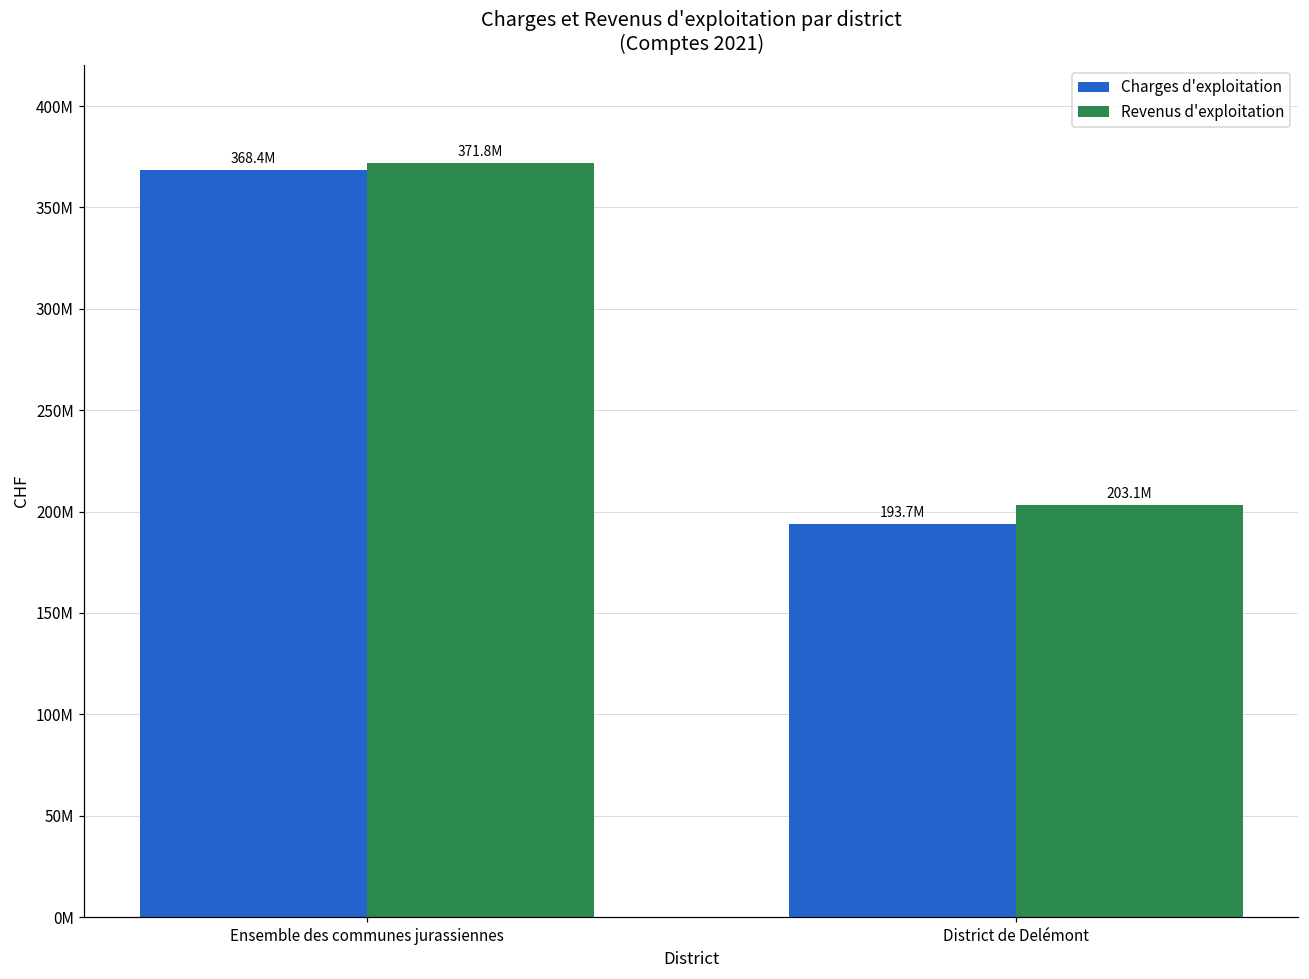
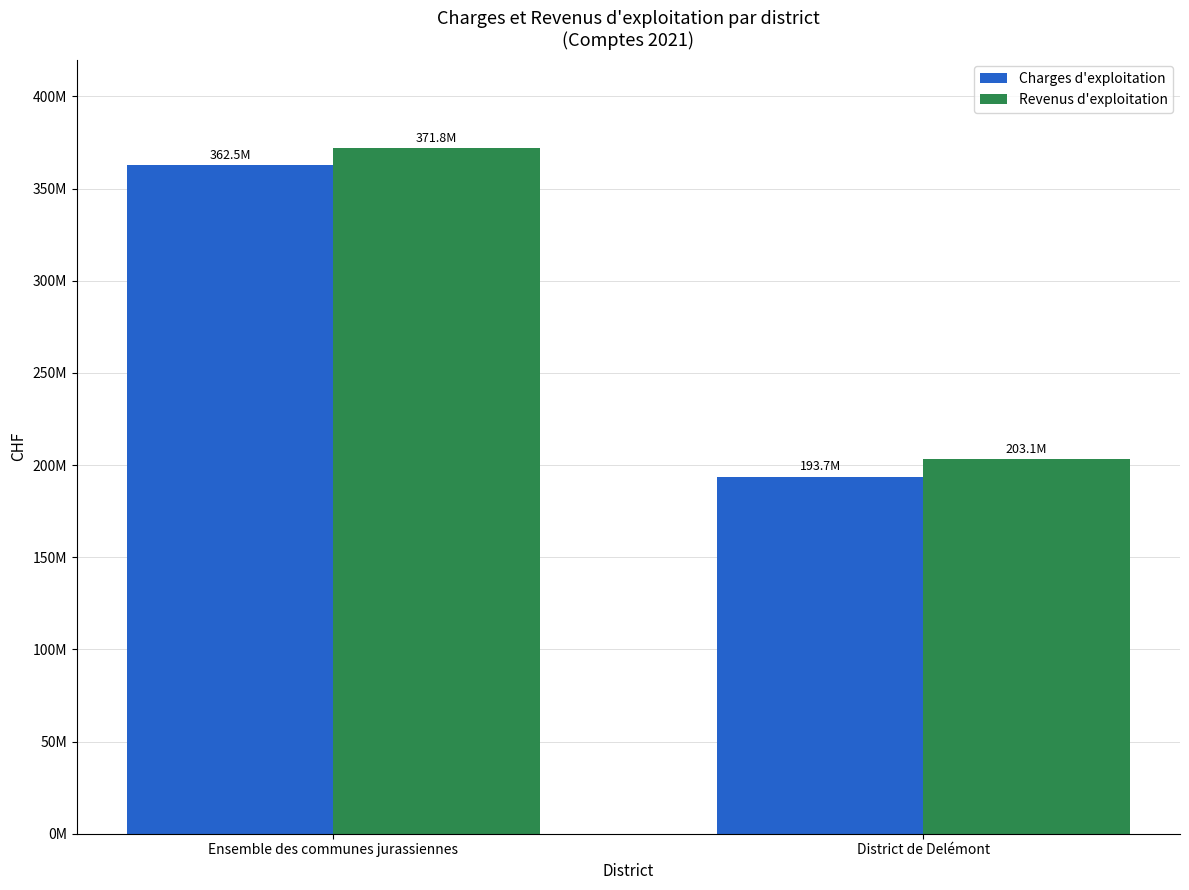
  {
    "Charges d'exploitation": {
-     "Ensemble des communes jurassiennes": "368.4M",
+     "Ensemble des communes jurassiennes": "362.5M",
      "District de Delémont": "193.7M"
    },
    "Revenus d'exploitation": {
      "Ensemble des communes jurassiennes": "371.8M",
      "District de Delémont": "203.1M"
    }
  }
